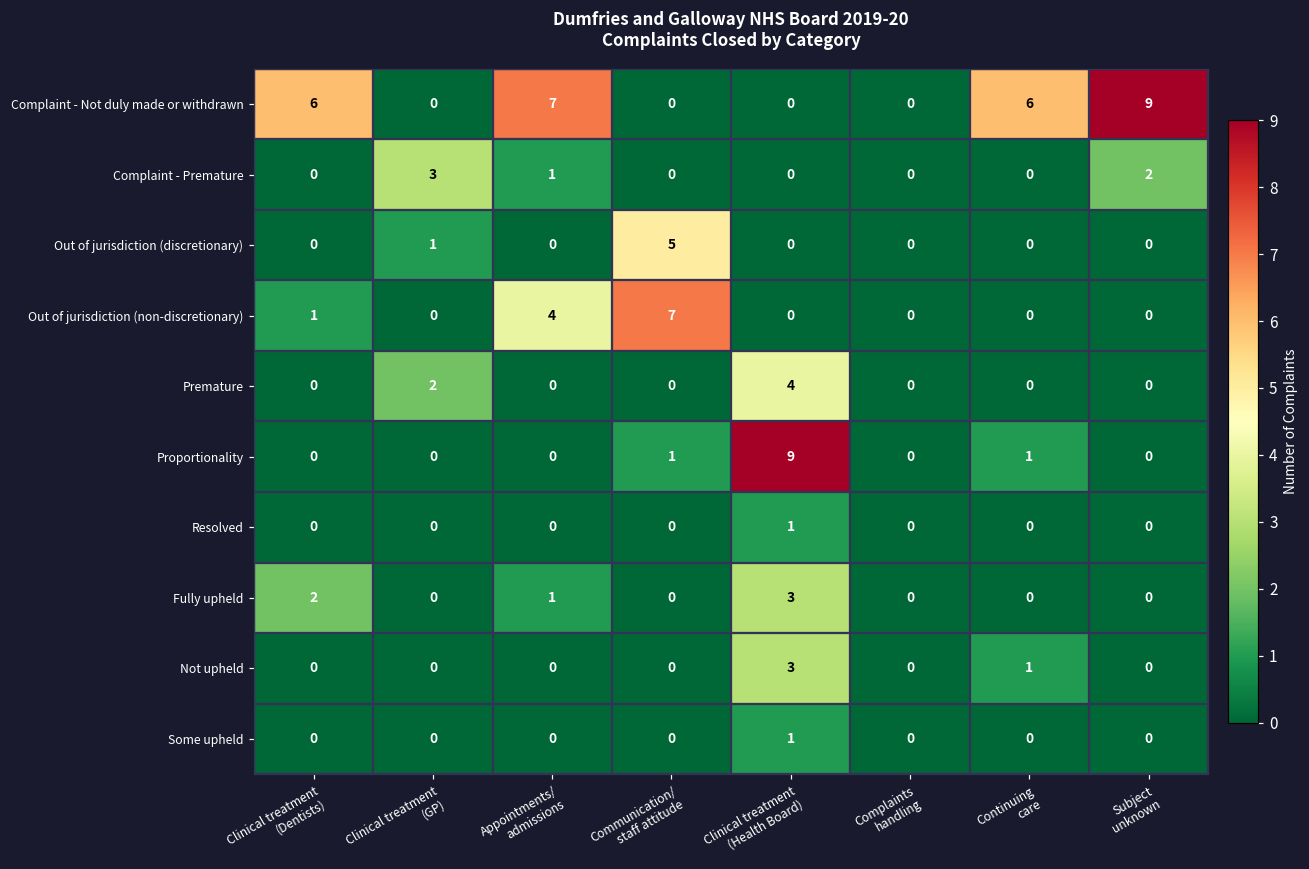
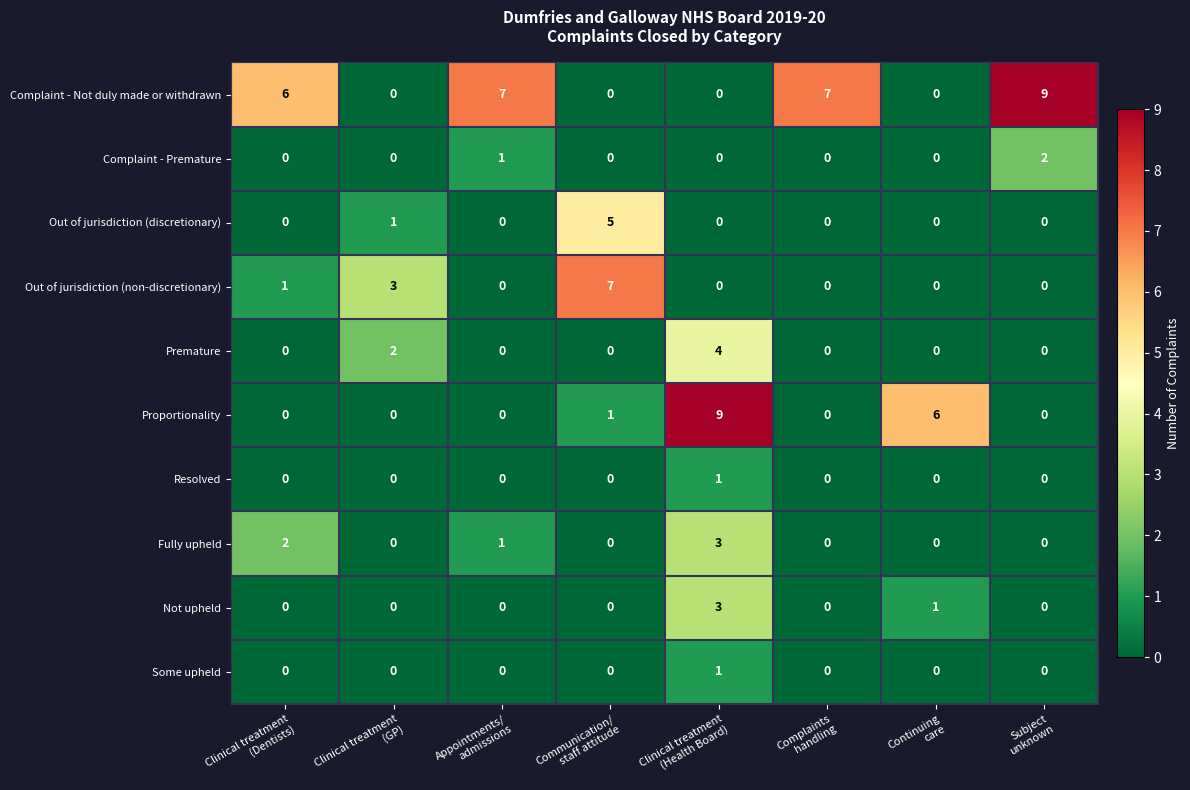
  {
    "Complaint - Not duly made or withdrawn": {
      "Clinical treatment (Dentists)": 6,
      "Clinical treatment (GP)": 0,
      "Appointments/ admissions": 7,
      "Communication/ staff attitude": 0,
      "Clinical treatment (Health Board)": 0,
-     "Complaints handling": 0,
-     "Continuing care": 6,
+     "Complaints handling": 7,
+     "Continuing care": 0,
      "Subject unknown": 9
    },
    "Complaint - Premature": {
      "Clinical treatment (Dentists)": 0,
-     "Clinical treatment (GP)": 3,
+     "Clinical treatment (GP)": 0,
      "Appointments/ admissions": 1,
      "Communication/ staff attitude": 0,
      "Clinical treatment (Health Board)": 0,
      "Complaints handling": 0,
      "Continuing care": 0,
      "Subject unknown": 2
    },
    "Out of jurisdiction (discretionary)": {
      "Clinical treatment (Dentists)": 0,
      "Clinical treatment (GP)": 1,
      "Appointments/ admissions": 0,
      "Communication/ staff attitude": 5,
      "Clinical treatment (Health Board)": 0,
      "Complaints handling": 0,
      "Continuing care": 0,
      "Subject unknown": 0
    },
    "Out of jurisdiction (non-discretionary)": {
      "Clinical treatment (Dentists)": 1,
-     "Clinical treatment (GP)": 0,
-     "Appointments/ admissions": 4,
+     "Clinical treatment (GP)": 3,
+     "Appointments/ admissions": 0,
      "Communication/ staff attitude": 7,
      "Clinical treatment (Health Board)": 0,
      "Complaints handling": 0,
      "Continuing care": 0,
      "Subject unknown": 0
    },
    "Premature": {
      "Clinical treatment (Dentists)": 0,
      "Clinical treatment (GP)": 2,
      "Appointments/ admissions": 0,
      "Communication/ staff attitude": 0,
      "Clinical treatment (Health Board)": 4,
      "Complaints handling": 0,
      "Continuing care": 0,
      "Subject unknown": 0
    },
    "Proportionality": {
      "Clinical treatment (Dentists)": 0,
      "Clinical treatment (GP)": 0,
      "Appointments/ admissions": 0,
      "Communication/ staff attitude": 1,
      "Clinical treatment (Health Board)": 9,
      "Complaints handling": 0,
-     "Continuing care": 1,
+     "Continuing care": 6,
      "Subject unknown": 0
    },
    "Resolved": {
      "Clinical treatment (Dentists)": 0,
      "Clinical treatment (GP)": 0,
      "Appointments/ admissions": 0,
      "Communication/ staff attitude": 0,
      "Clinical treatment (Health Board)": 1,
      "Complaints handling": 0,
      "Continuing care": 0,
      "Subject unknown": 0
    },
    "Fully upheld": {
      "Clinical treatment (Dentists)": 2,
      "Clinical treatment (GP)": 0,
      "Appointments/ admissions": 1,
      "Communication/ staff attitude": 0,
      "Clinical treatment (Health Board)": 3,
      "Complaints handling": 0,
      "Continuing care": 0,
      "Subject unknown": 0
    },
    "Not upheld": {
      "Clinical treatment (Dentists)": 0,
      "Clinical treatment (GP)": 0,
      "Appointments/ admissions": 0,
      "Communication/ staff attitude": 0,
      "Clinical treatment (Health Board)": 3,
      "Complaints handling": 0,
      "Continuing care": 1,
      "Subject unknown": 0
    },
    "Some upheld": {
      "Clinical treatment (Dentists)": 0,
      "Clinical treatment (GP)": 0,
      "Appointments/ admissions": 0,
      "Communication/ staff attitude": 0,
      "Clinical treatment (Health Board)": 1,
      "Complaints handling": 0,
      "Continuing care": 0,
      "Subject unknown": 0
    }
  }
